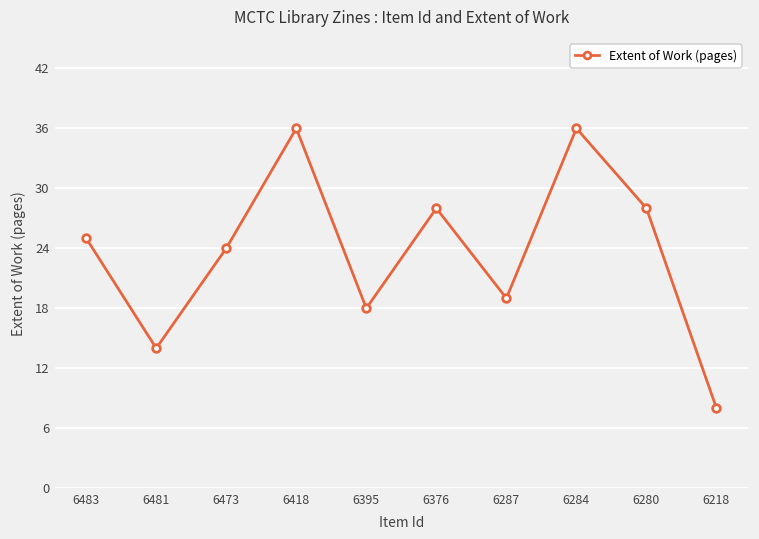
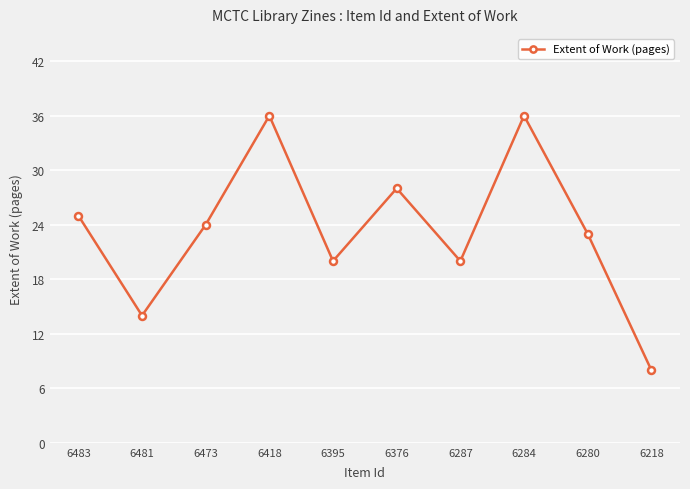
  {
    "6483": 25,
    "6481": 14,
    "6473": 24,
    "6418": 36,
-   "6395": 18,
+   "6395": 20,
    "6376": 28,
-   "6287": 19,
+   "6287": 20,
    "6284": 36,
-   "6280": 28,
+   "6280": 23,
    "6218": 8
  }
